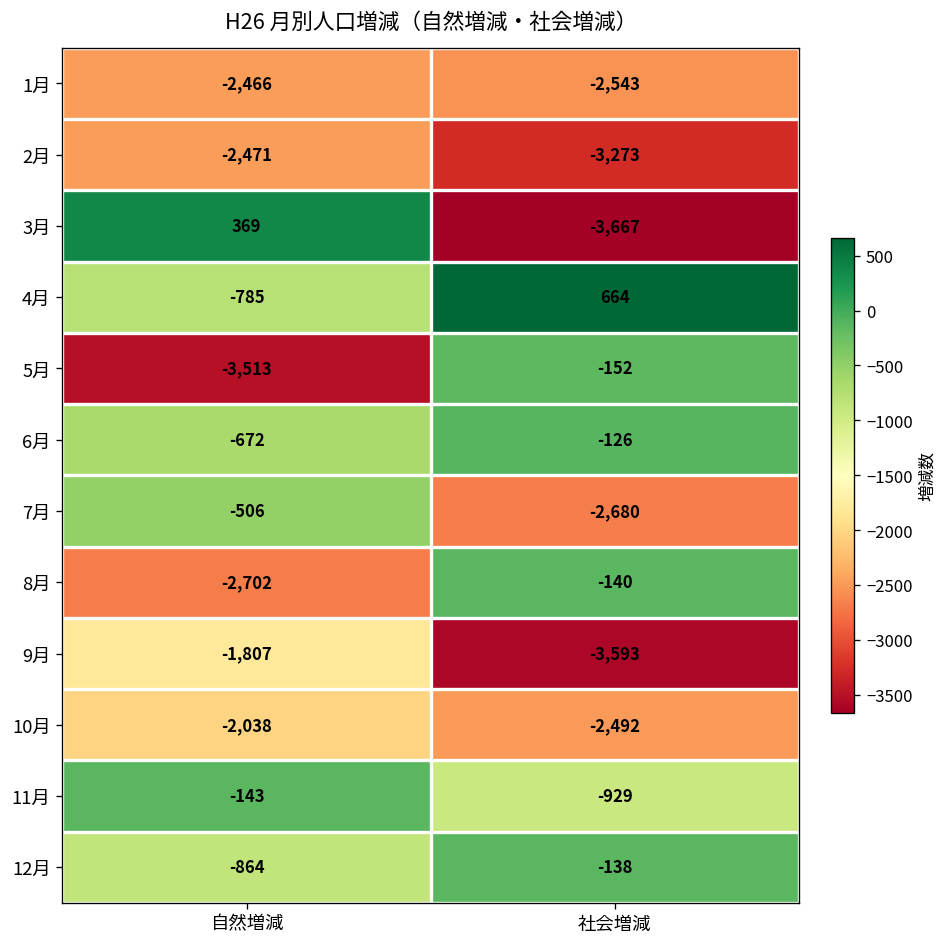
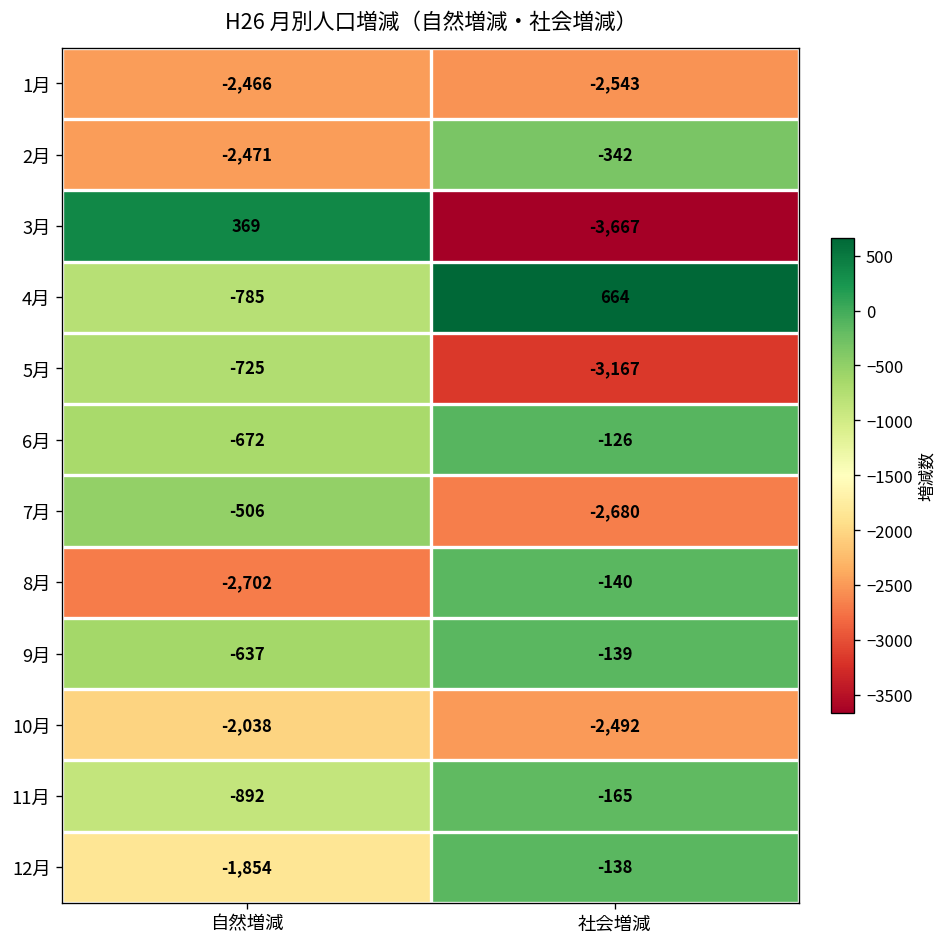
  {
    "1月": {
      "自然増減": "-2,466",
      "社会増減": "-2,543"
    },
    "2月": {
      "自然増減": "-2,471",
-     "社会増減": "-3,273"
+     "社会増減": "-342"
    },
    "3月": {
      "自然増減": "369",
      "社会増減": "-3,667"
    },
    "4月": {
      "自然増減": "-785",
      "社会増減": "664"
    },
    "5月": {
-     "自然増減": "-3,513",
-     "社会増減": "-152"
+     "自然増減": "-725",
+     "社会増減": "-3,167"
    },
    "6月": {
      "自然増減": "-672",
      "社会増減": "-126"
    },
    "7月": {
      "自然増減": "-506",
      "社会増減": "-2,680"
    },
    "8月": {
      "自然増減": "-2,702",
      "社会増減": "-140"
    },
    "9月": {
-     "自然増減": "-1,807",
-     "社会増減": "-3,593"
+     "自然増減": "-637",
+     "社会増減": "-139"
    },
    "10月": {
      "自然増減": "-2,038",
      "社会増減": "-2,492"
    },
    "11月": {
-     "自然増減": "-143",
-     "社会増減": "-929"
+     "自然増減": "-892",
+     "社会増減": "-165"
    },
    "12月": {
-     "自然増減": "-864",
+     "自然増減": "-1,854",
      "社会増減": "-138"
    }
  }
